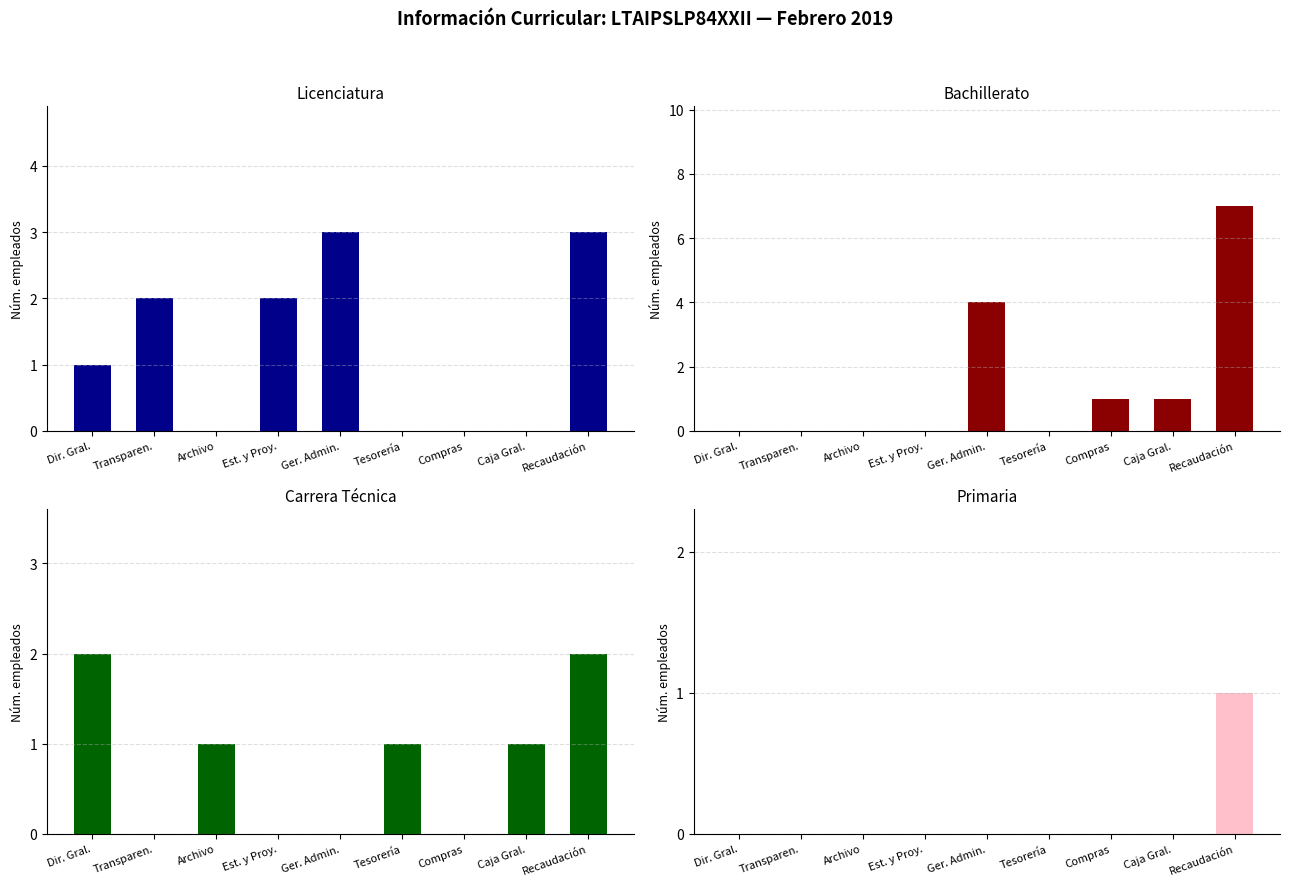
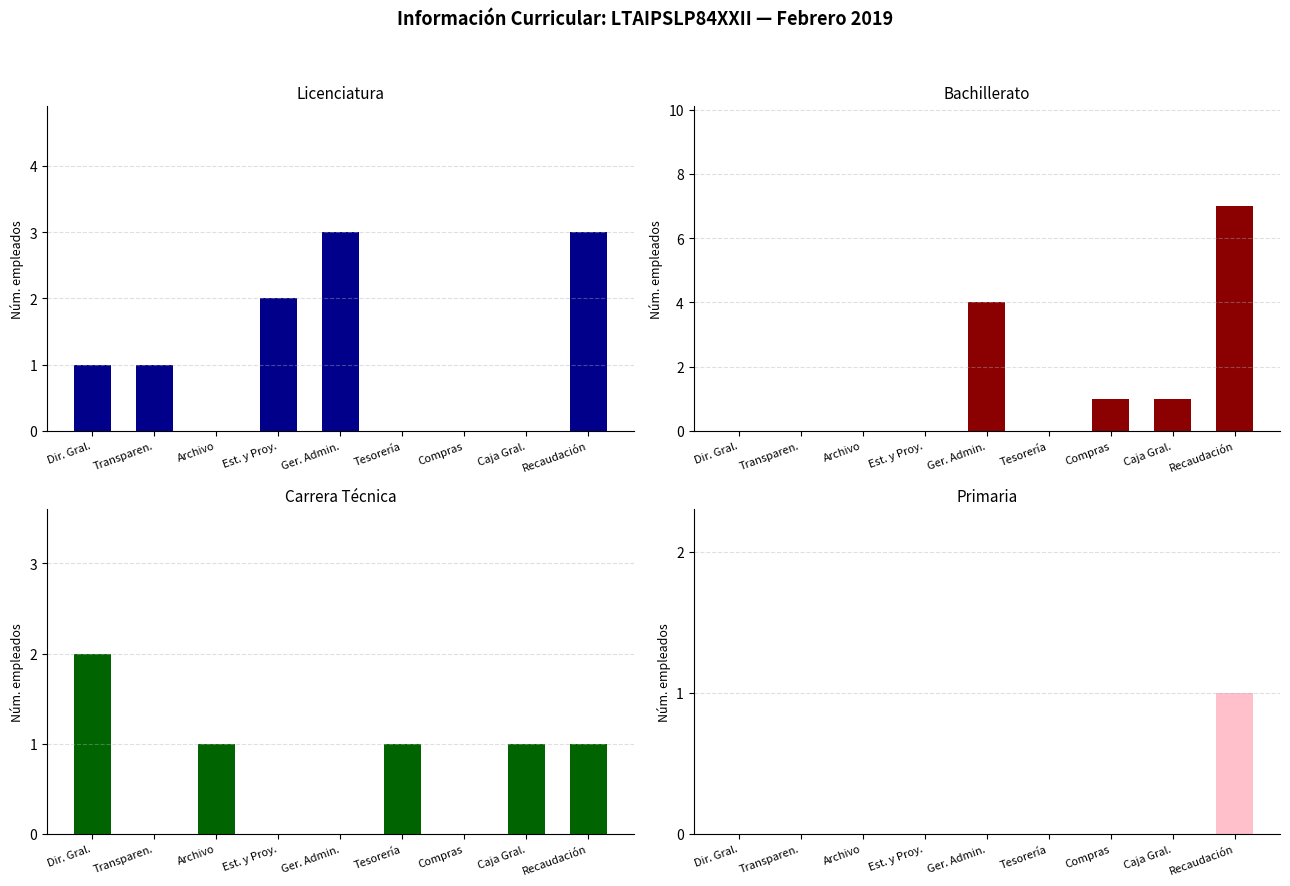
  {
    "Licenciatura": {
      "Dir. Gral.": 1,
-     "Transparen.": 2,
+     "Transparen.": 1,
      "Archivo": 0,
      "Est. y Proy.": 2,
      "Ger. Admin.": 3,
      "Tesorería": 0,
      "Compras": 0,
      "Caja Gral.": 0,
      "Recaudación": 3
    },
    "Bachillerato": {
      "Dir. Gral.": 0.0,
      "Transparen.": 0.0,
      "Archivo": 0.0,
      "Est. y Proy.": 0.0,
      "Ger. Admin.": 4.0,
      "Tesorería": 0.0,
      "Compras": 1.0,
      "Caja Gral.": 1.0,
      "Recaudación": 7.0
    },
    "Carrera Técnica": {
      "Dir. Gral.": 2,
      "Transparen.": 0,
      "Archivo": 1,
      "Est. y Proy.": 0,
      "Ger. Admin.": 0,
      "Tesorería": 1,
      "Compras": 0,
      "Caja Gral.": 1,
-     "Recaudación": 2
+     "Recaudación": 1
    },
    "Primaria": {
      "Dir. Gral.": 0.00,
      "Transparen.": 0.00,
      "Archivo": 0.00,
      "Est. y Proy.": 0.00,
      "Ger. Admin.": 0.00,
      "Tesorería": 0.00,
      "Compras": 0.00,
      "Caja Gral.": 0.00,
      "Recaudación": 1.00
    }
  }
